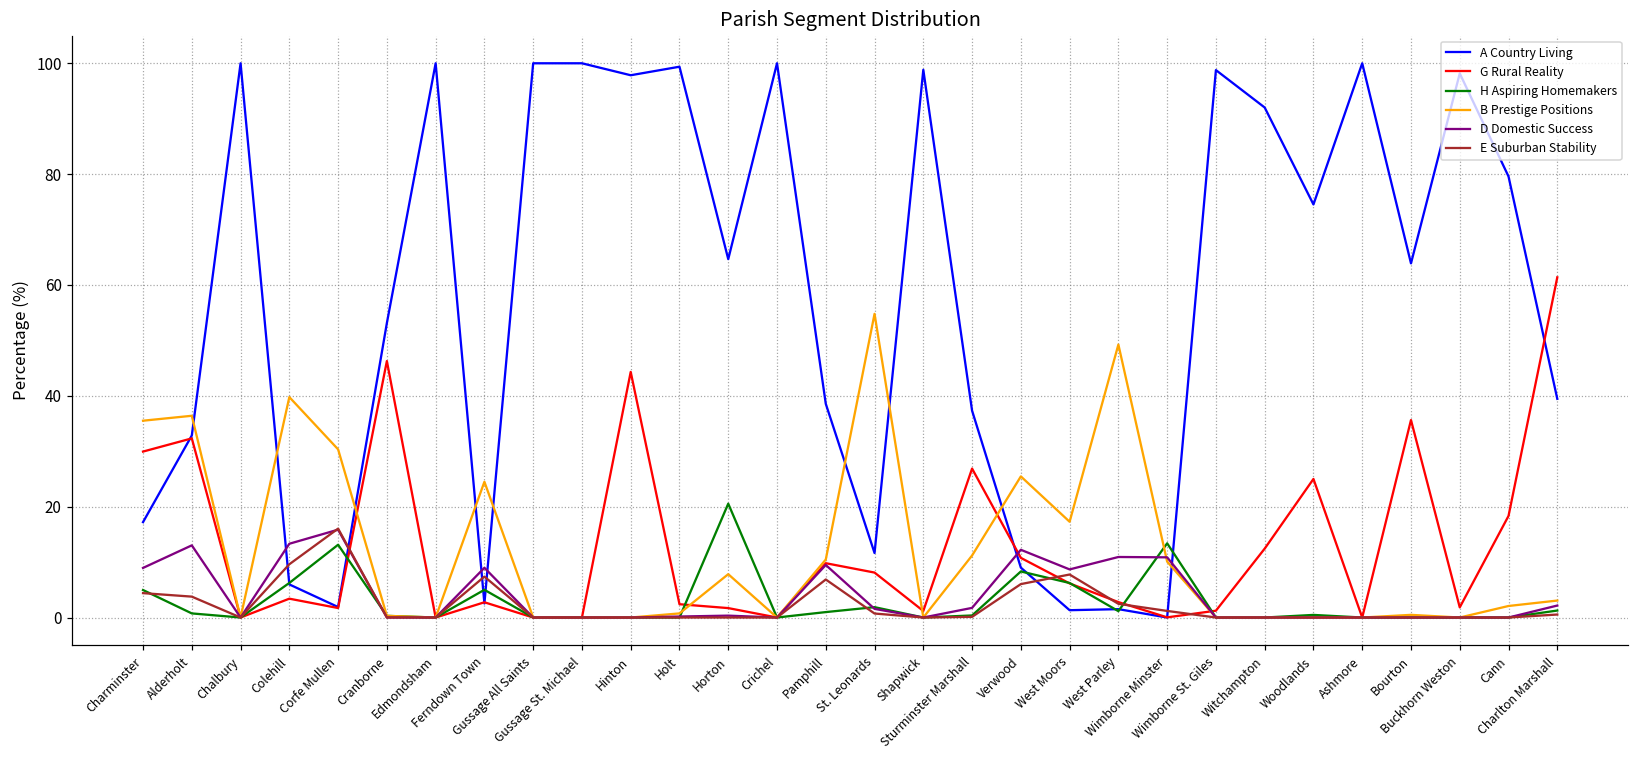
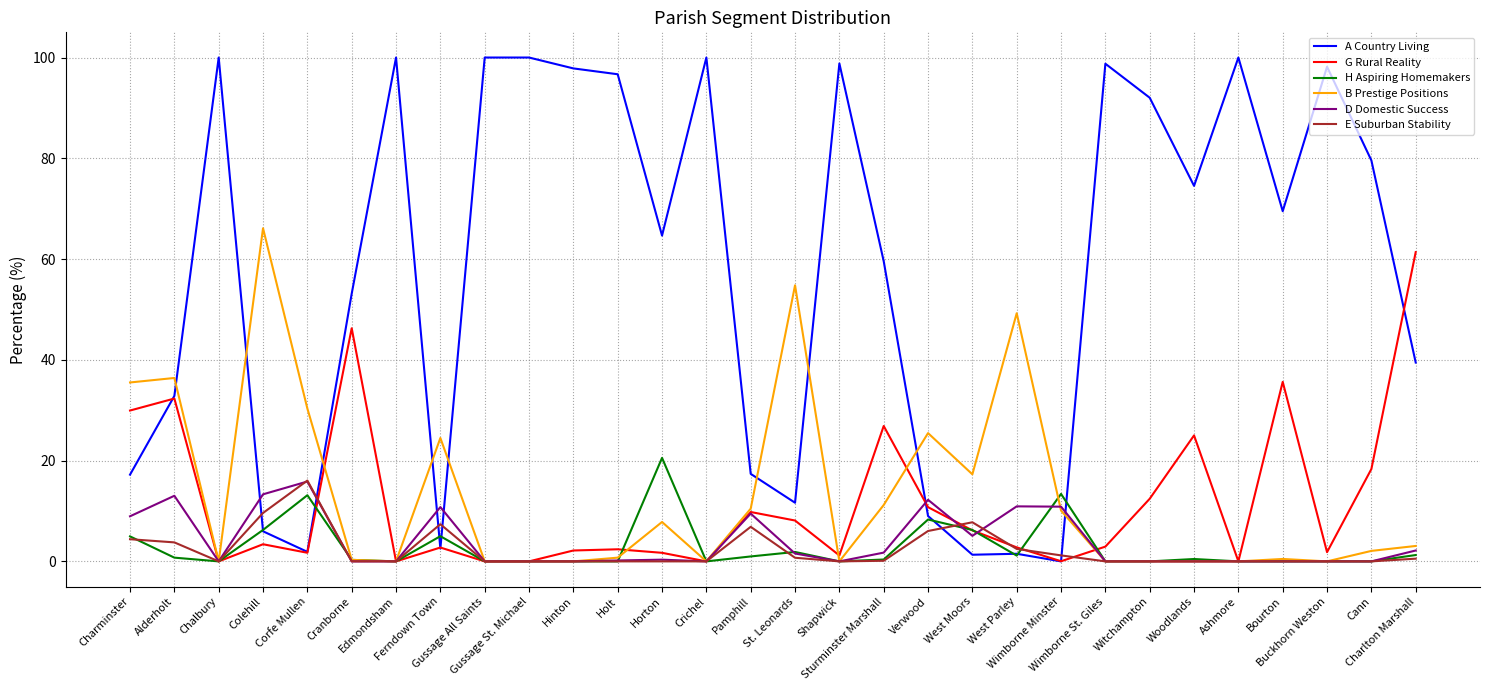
  {
    "A Country Living": {
      "Charminster": 17,
      "Alderholt": 33,
      "Chalbury": 100,
      "Cranborne": 53,
      "Edmondsham": 100,
      "Gussage All Saints": 100,
      "Gussage St. Michael": 100,
      "Hinton": 98,
-     "Holt": 99,
+     "Holt": 97,
      "Horton": 65,
      "Crichel": 100,
-     "Pamphill": 39,
+     "Pamphill": 17,
      "St. Leonards": 12,
      "Shapwick": 99,
-     "Sturminster Marshall": 37,
+     "Sturminster Marshall": 60,
      "Verwood": 9,
      "West Moors": 1,
      "Wimborne St. Giles": 99,
      "Witchampton": 92,
      "Woodlands": 75,
      "Ashmore": 100,
-     "Bourton": 64,
+     "Bourton": 70,
      "Cann": 80,
      "Charlton Marshall": 39
    },
    "G Rural Reality": {
      "Charminster": 30,
      "Alderholt": 32,
      "Colehill": 3,
      "Cranborne": 46,
-     "Hinton": 44,
+     "Hinton": 2,
      "Holt": 2,
      "Horton": 2,
      "St. Leonards": 8,
      "Shapwick": 1,
      "Sturminster Marshall": 27,
      "Verwood": 11,
-     "Wimborne St. Giles": 1,
+     "Wimborne St. Giles": 3,
      "Witchampton": 12,
      "Woodlands": 25,
      "Bourton": 36,
      "Buckhorn Weston": 2,
      "Cann": 18,
      "Charlton Marshall": 61
    },
    "H Aspiring Homemakers": {
      "Charminster": 5,
      "Alderholt": 1,
      "Corfe Mullen": 13,
      "Ferndown Town": 5,
      "Horton": 21,
      "Pamphill": 1,
      "Verwood": 8,
      "Wimborne Minster": 13,
      "Charlton Marshall": 1
    },
    "B Prestige Positions": {
      "Charminster": 36,
      "Alderholt": 36,
-     "Colehill": 40,
+     "Colehill": 66,
      "Corfe Mullen": 30,
      "Ferndown Town": 24,
      "Holt": 1,
      "Horton": 8,
      "Pamphill": 10,
      "St. Leonards": 55,
      "Sturminster Marshall": 11,
      "Verwood": 25,
      "West Moors": 17,
      "West Parley": 49,
      "Wimborne Minster": 10,
      "Cann": 2,
      "Charlton Marshall": 3
    },
    "D Domestic Success": {
      "Charminster": 9,
      "Alderholt": 13,
      "Colehill": 13,
-     "Ferndown Town": 9,
+     "Ferndown Town": 11,
      "Sturminster Marshall": 2,
      "Verwood": 12,
-     "West Moors": 9,
+     "West Moors": 5,
      "West Parley": 11,
      "Wimborne Minster": 11,
      "Charlton Marshall": 2
    },
    "E Suburban Stability": {
      "Charminster": 4,
      "Alderholt": 4,
      "Colehill": 10,
      "Ferndown Town": 7,
      "Pamphill": 7,
      "St. Leonards": 1,
      "Verwood": 6,
      "West Moors": 8,
      "Wimborne Minster": 1,
      "Charlton Marshall": 1
    }
  }
